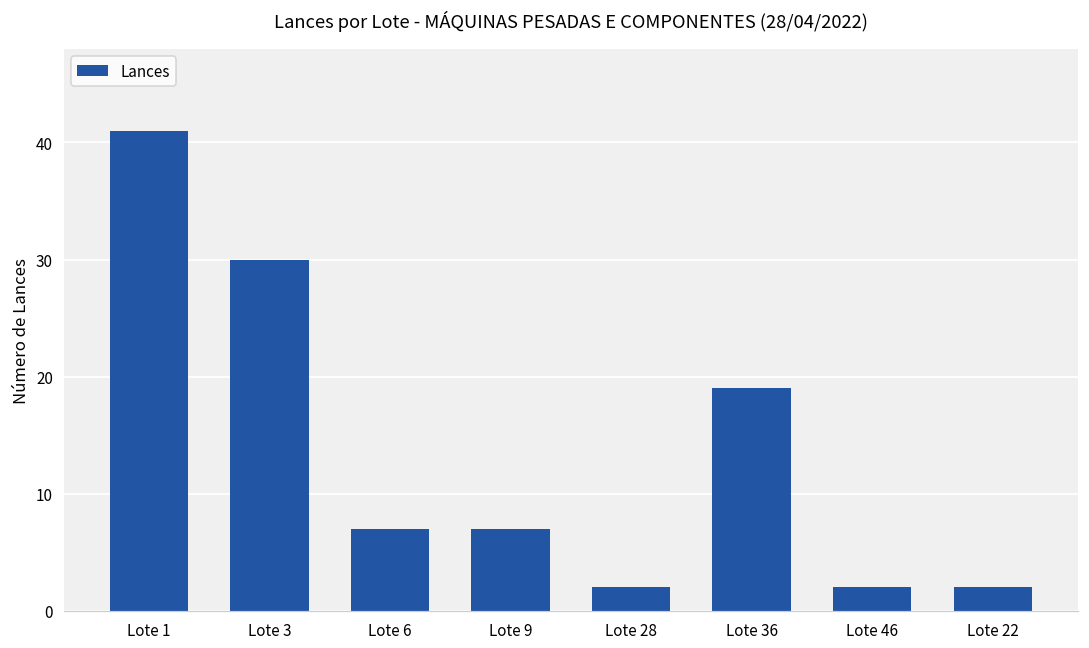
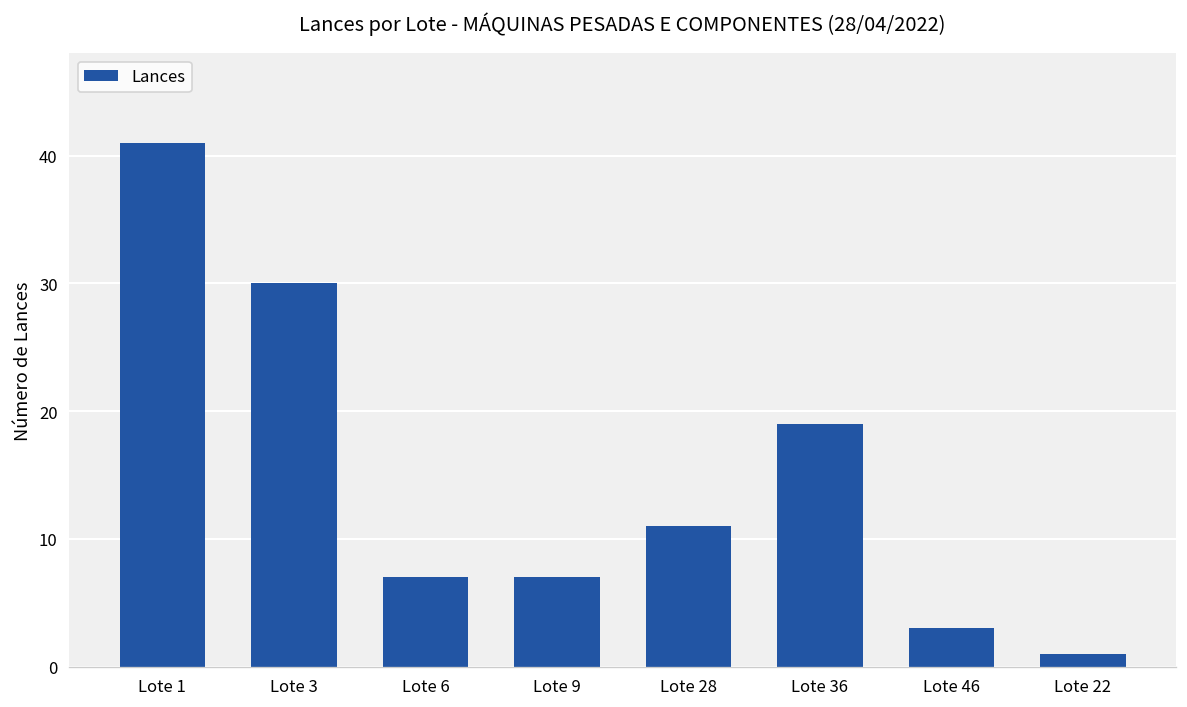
  {
    "Lote 1": 41,
    "Lote 3": 30,
    "Lote 6": 7,
    "Lote 9": 7,
-   "Lote 28": 2,
+   "Lote 28": 11,
    "Lote 36": 19,
-   "Lote 46": 2,
-   "Lote 22": 2
+   "Lote 46": 3,
+   "Lote 22": 1
  }
